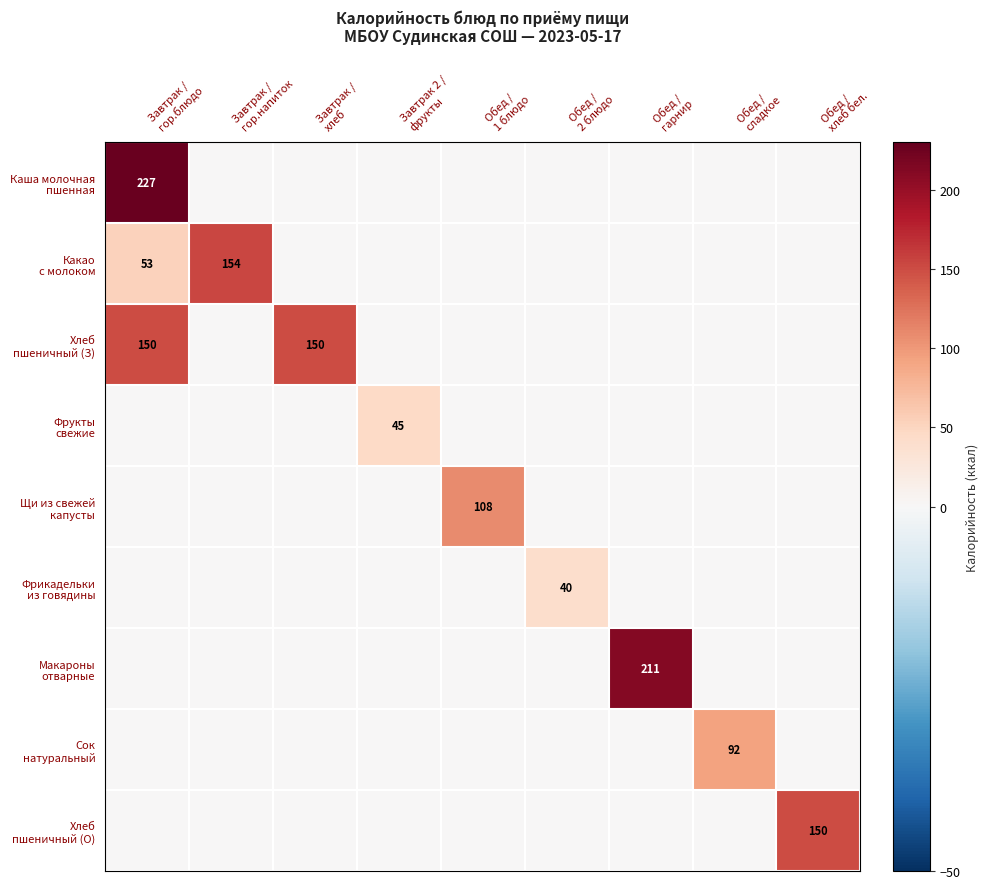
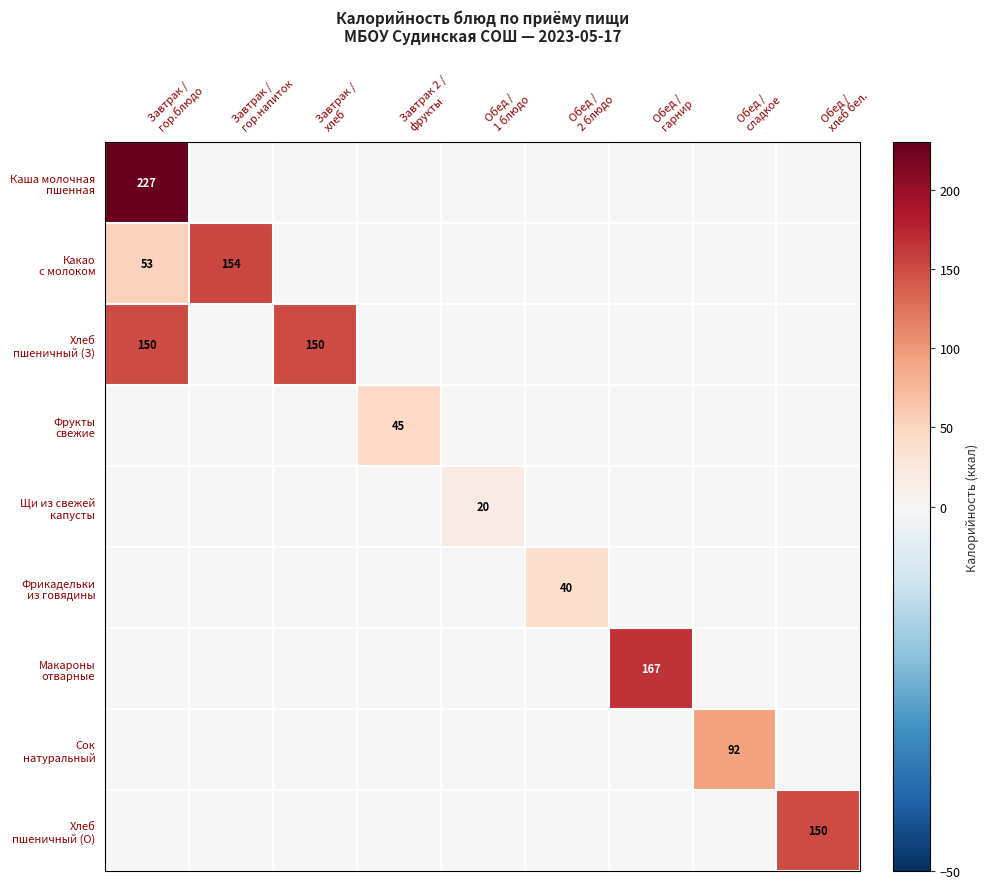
  {
    "Каша молочная пшенная": {
      "Завтрак / гор.блюдо": 227
    },
    "Какао с молоком": {
      "Завтрак / гор.блюдо": 53,
      "Завтрак / гор.напиток": 154
    },
    "Хлеб пшеничный (З)": {
      "Завтрак / гор.блюдо": 150,
      "Завтрак / хлеб": 150
    },
    "Фрукты свежие": {
      "Завтрак 2 / фрукты": 45
    },
    "Щи из свежей капусты": {
-     "Обед / 1 блюдо": 108
+     "Обед / 1 блюдо": 20
    },
    "Фрикадельки из говядины": {
      "Обед / 2 блюдо": 40
    },
    "Макароны отварные": {
-     "Обед / гарнир": 211
+     "Обед / гарнир": 167
    },
    "Сок натуральный": {
      "Обед / сладкое": 92
    },
    "Хлеб пшеничный (О)": {
      "Обед / хлеб бел.": 150
    }
  }
